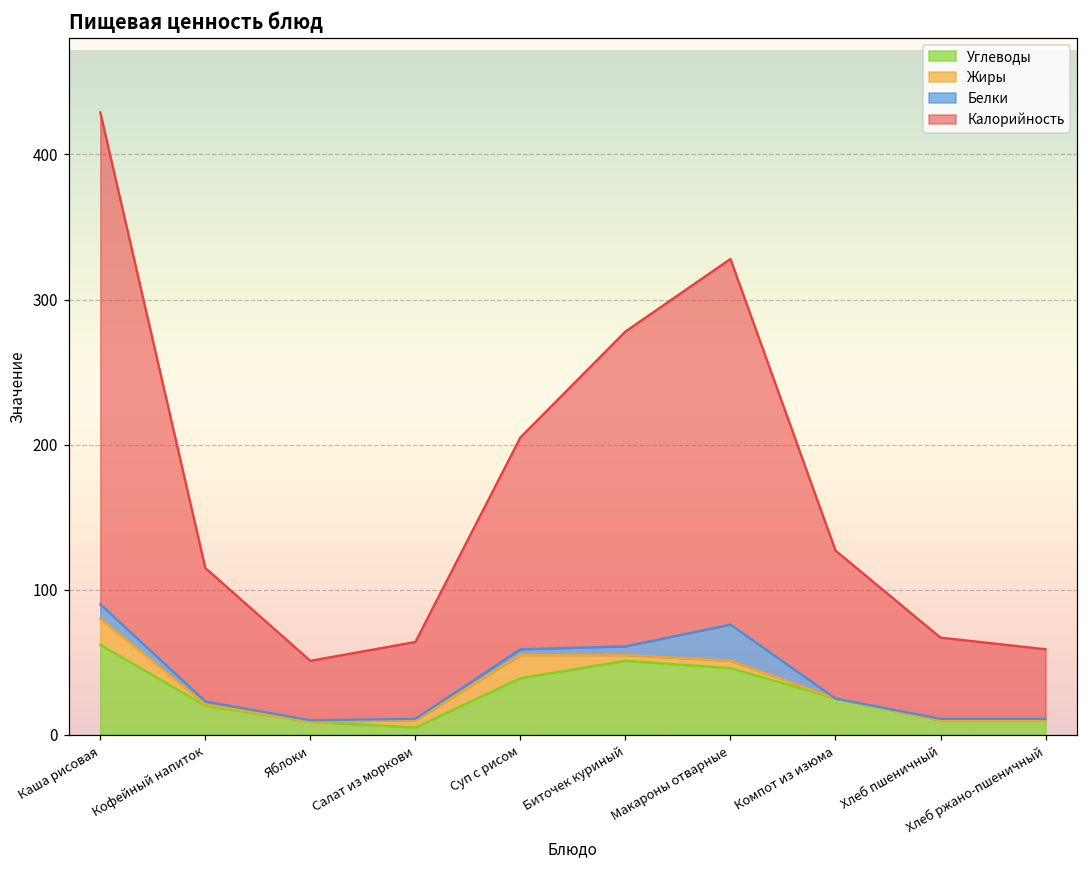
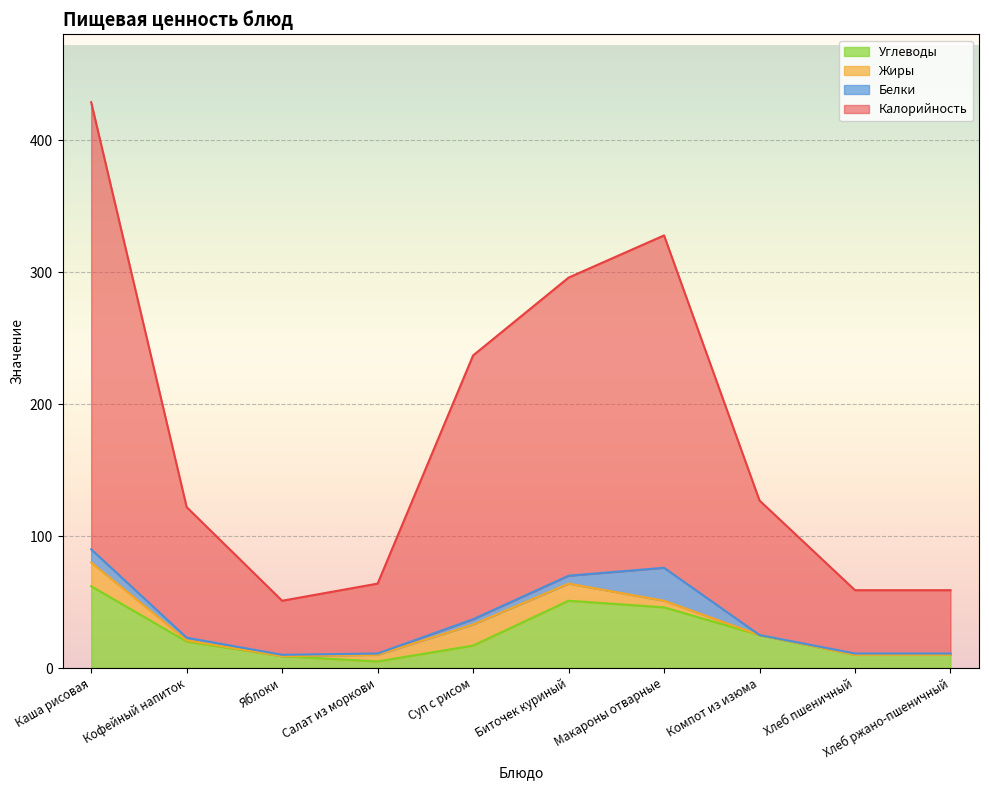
  {
    "Углеводы": {
      "Каша рисовая": 62,
      "Салат из моркови": 5,
-     "Суп с рисом": 39,
+     "Суп с рисом": 17,
      "Биточек куриный": 51,
      "Макароны отварные": 46
    },
    "Жиры": {
      "Каша рисовая": 18,
      "Суп с рисом": 16,
-     "Биточек куриный": 4,
+     "Биточек куриный": 13,
      "Макароны отварные": 5
    },
    "Белки": {
      "Каша рисовая": 10,
      "Кофейный напиток": 2,
      "Суп с рисом": 4,
      "Биточек куриный": 6,
      "Макароны отварные": 25
    },
    "Калорийность": {
      "Каша рисовая": 339,
-     "Кофейный напиток": 92,
+     "Кофейный напиток": 99,
      "Яблоки": 41,
      "Салат из моркови": 53,
-     "Суп с рисом": 146,
-     "Биточек куриный": 217,
+     "Суп с рисом": 200,
+     "Биточек куриный": 226,
      "Макароны отварные": 252,
      "Компот из изюма": 102,
-     "Хлеб пшеничный": 56,
+     "Хлеб пшеничный": 48,
      "Хлеб ржано-пшеничный": 48
    }
  }
